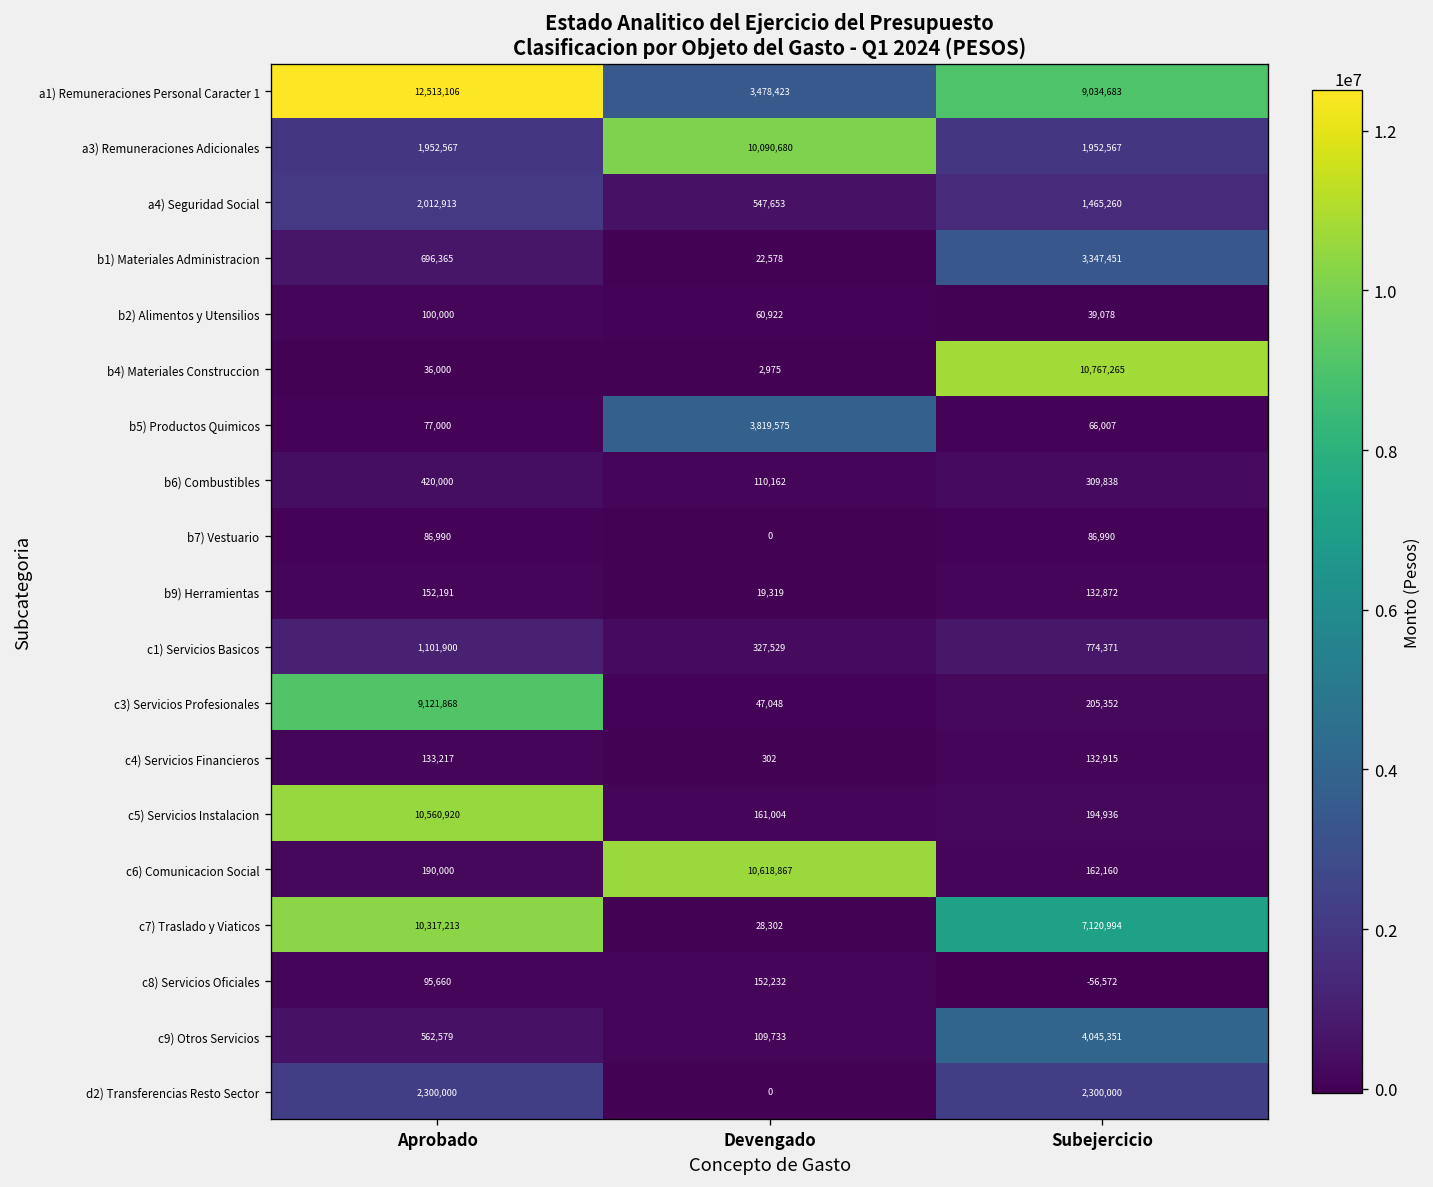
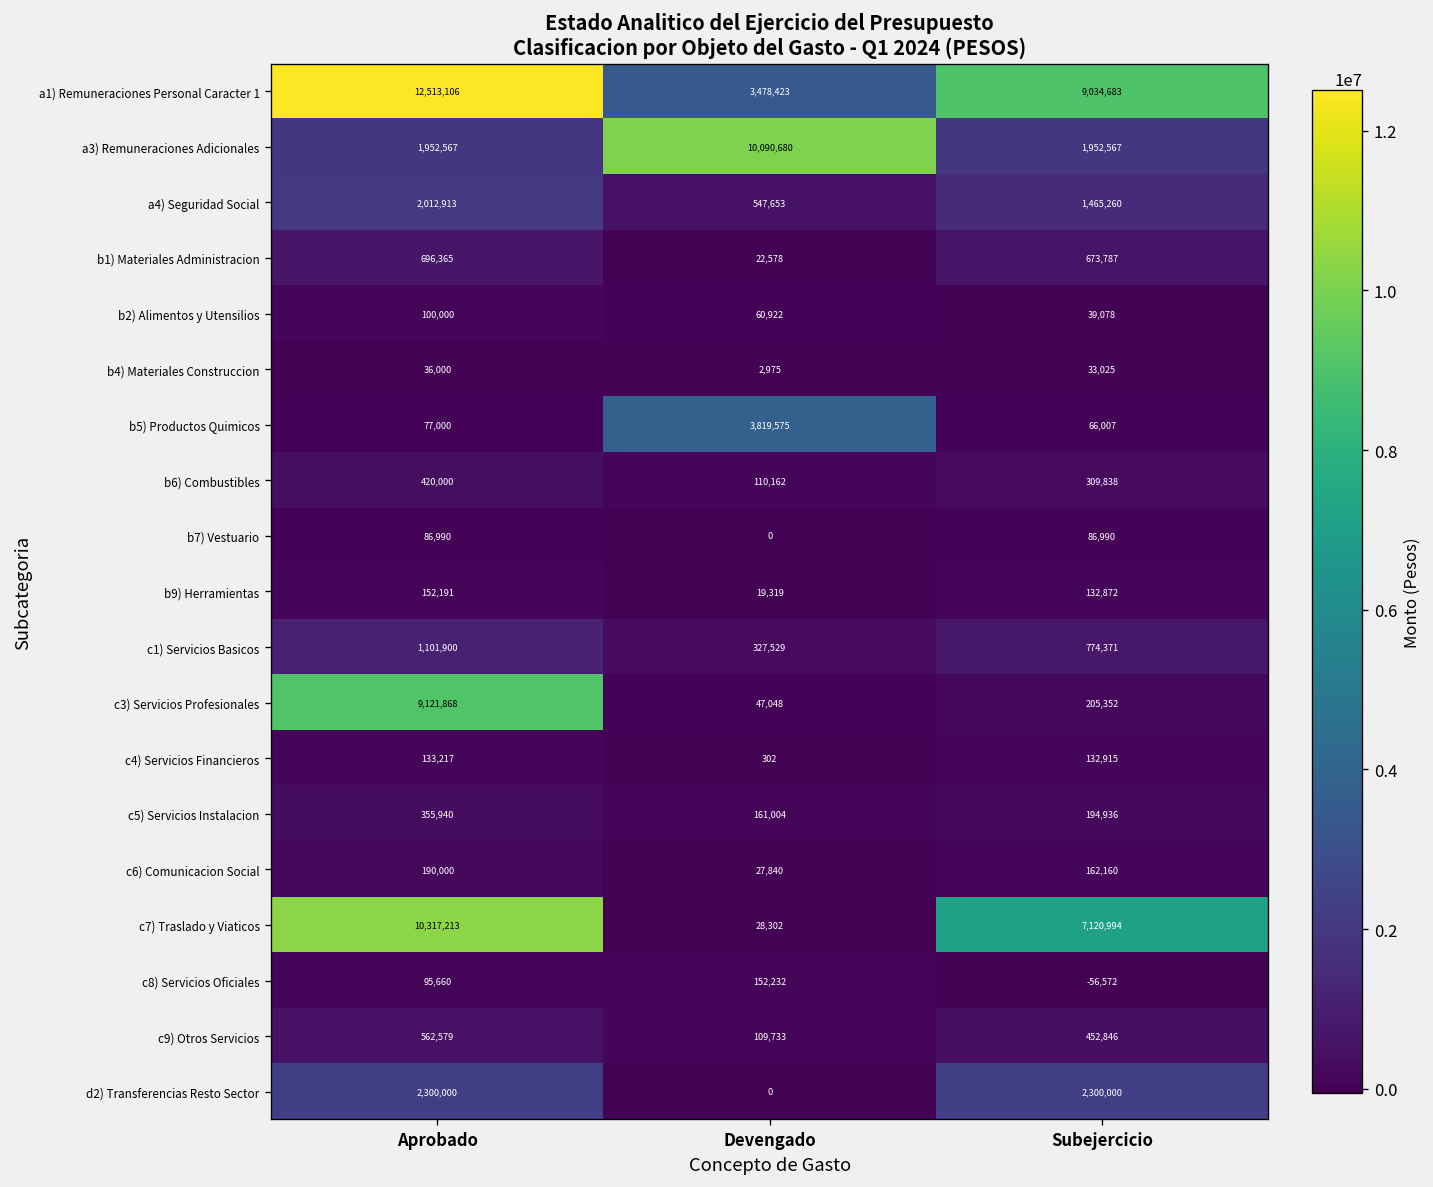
  {
    "a1) Remuneraciones Personal Caracter 1": {
      "Aprobado": "12,513,106",
      "Devengado": "3,478,423",
      "Subejercicio": "9,034,683"
    },
    "a3) Remuneraciones Adicionales": {
      "Aprobado": "1,952,567",
      "Devengado": "10,090,680",
      "Subejercicio": "1,952,567"
    },
    "a4) Seguridad Social": {
      "Aprobado": "2,012,913",
      "Devengado": "547,653",
      "Subejercicio": "1,465,260"
    },
    "b1) Materiales Administracion": {
      "Aprobado": "696,365",
      "Devengado": "22,578",
-     "Subejercicio": "3,347,451"
+     "Subejercicio": "673,787"
    },
    "b2) Alimentos y Utensilios": {
      "Aprobado": "100,000",
      "Devengado": "60,922",
      "Subejercicio": "39,078"
    },
    "b4) Materiales Construccion": {
      "Aprobado": "36,000",
      "Devengado": "2,975",
-     "Subejercicio": "10,767,265"
+     "Subejercicio": "33,025"
    },
    "b5) Productos Quimicos": {
      "Aprobado": "77,000",
      "Devengado": "3,819,575",
      "Subejercicio": "66,007"
    },
    "b6) Combustibles": {
      "Aprobado": "420,000",
      "Devengado": "110,162",
      "Subejercicio": "309,838"
    },
    "b7) Vestuario": {
      "Aprobado": "86,990",
      "Devengado": "0",
      "Subejercicio": "86,990"
    },
    "b9) Herramientas": {
      "Aprobado": "152,191",
      "Devengado": "19,319",
      "Subejercicio": "132,872"
    },
    "c1) Servicios Basicos": {
      "Aprobado": "1,101,900",
      "Devengado": "327,529",
      "Subejercicio": "774,371"
    },
    "c3) Servicios Profesionales": {
      "Aprobado": "9,121,868",
      "Devengado": "47,048",
      "Subejercicio": "205,352"
    },
    "c4) Servicios Financieros": {
      "Aprobado": "133,217",
      "Devengado": "302",
      "Subejercicio": "132,915"
    },
    "c5) Servicios Instalacion": {
-     "Aprobado": "10,560,920",
+     "Aprobado": "355,940",
      "Devengado": "161,004",
      "Subejercicio": "194,936"
    },
    "c6) Comunicacion Social": {
      "Aprobado": "190,000",
-     "Devengado": "10,618,867",
+     "Devengado": "27,840",
      "Subejercicio": "162,160"
    },
    "c7) Traslado y Viaticos": {
      "Aprobado": "10,317,213",
      "Devengado": "28,302",
      "Subejercicio": "7,120,994"
    },
    "c8) Servicios Oficiales": {
      "Aprobado": "95,660",
      "Devengado": "152,232",
      "Subejercicio": "-56,572"
    },
    "c9) Otros Servicios": {
      "Aprobado": "562,579",
      "Devengado": "109,733",
-     "Subejercicio": "4,045,351"
+     "Subejercicio": "452,846"
    },
    "d2) Transferencias Resto Sector": {
      "Aprobado": "2,300,000",
      "Devengado": "0",
      "Subejercicio": "2,300,000"
    }
  }
